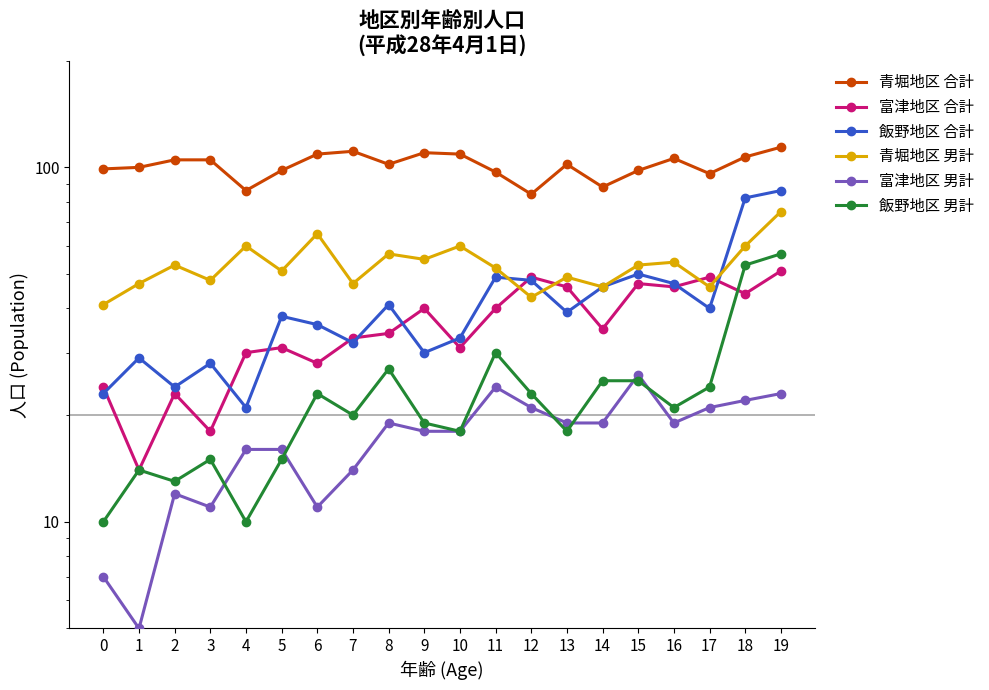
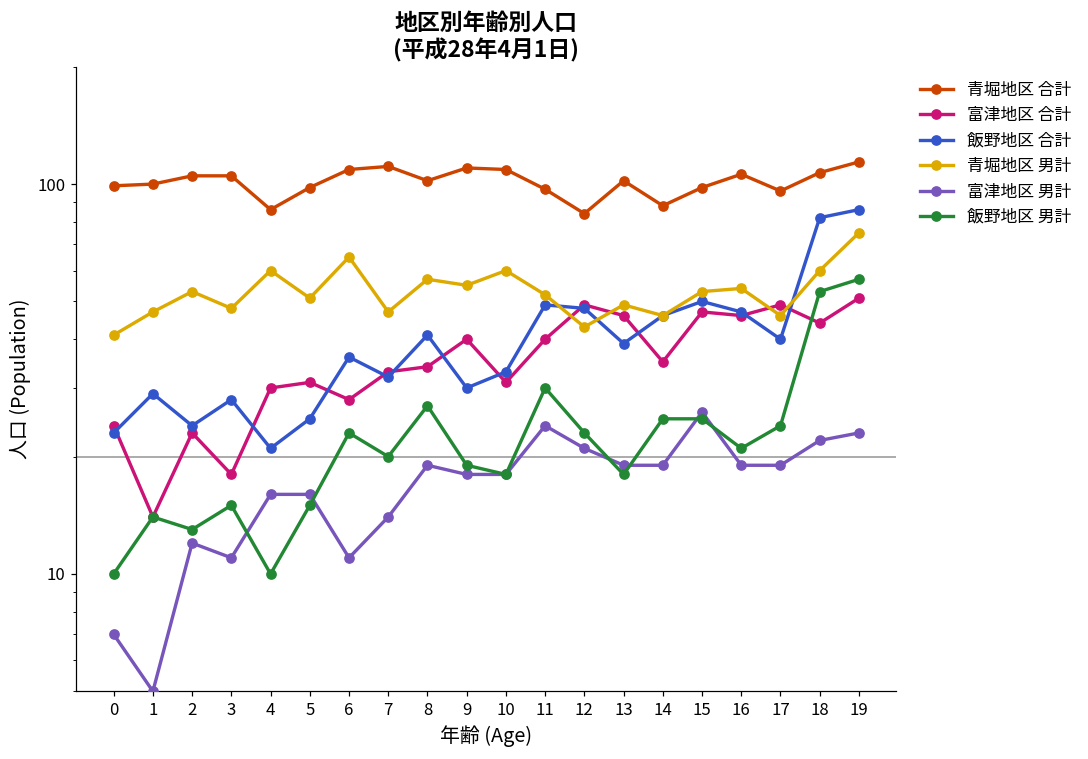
  {
    "青堀地区 合計": {
      "0": 99,
      "1": 100,
      "2": 105,
      "3": 105,
      "4": 86,
      "5": 98,
      "6": 109,
      "7": 111,
      "8": 102,
      "9": 110,
      "10": 109,
      "11": 97,
      "12": 84,
      "13": 102,
      "14": 88,
      "15": 98,
      "16": 106,
      "17": 96,
      "18": 107,
      "19": 114
    },
    "富津地区 合計": {
      "0": 24,
      "2": 23,
      "3": 18,
      "4": 30,
      "5": 31,
      "6": 28,
      "7": 33,
      "8": 34,
      "9": 40,
      "10": 31,
      "11": 40,
      "12": 49,
      "13": 46,
      "14": 35,
      "15": 47,
      "16": 46,
      "17": 49,
      "18": 44,
      "19": 51
    },
    "飯野地区 合計": {
      "0": 23,
      "1": 29,
      "2": 24,
      "3": 28,
      "4": 21,
-     "5": 38,
+     "5": 25,
      "6": 36,
      "7": 32,
      "8": 41,
      "9": 30,
      "10": 33,
      "11": 49,
      "12": 48,
      "13": 39,
      "15": 50,
      "16": 47,
      "17": 40,
      "18": 82,
      "19": 86
    },
    "青堀地区 男計": {
      "0": 41,
      "1": 47,
      "2": 53,
      "3": 48,
      "4": 60,
      "5": 51,
      "6": 65,
      "7": 47,
      "8": 57,
      "9": 55,
      "10": 60,
      "11": 52,
      "12": 43,
      "13": 49,
      "15": 53,
      "16": 54,
      "17": 46,
      "18": 60,
      "19": 75
    },
    "富津地区 男計": {
      "0": 7,
      "1": 5,
      "2": 12,
      "3": 11,
      "4": 16,
      "5": 16,
      "6": 11,
      "7": 14,
      "8": 19,
      "9": 18,
      "11": 24,
      "12": 21,
      "13": 19,
      "14": 19,
      "15": 26,
      "16": 19,
-     "17": 21,
+     "17": 19,
      "18": 22,
      "19": 23
    },
    "飯野地区 男計": {
      "0": 10,
      "2": 13,
      "3": 15,
      "4": 10,
      "5": 15,
      "6": 23,
      "7": 20,
      "8": 27,
      "9": 19,
      "11": 30,
      "12": 23,
      "13": 18,
      "14": 25,
      "15": 25,
      "16": 21,
      "17": 24,
      "18": 53,
      "19": 57
    }
  }
